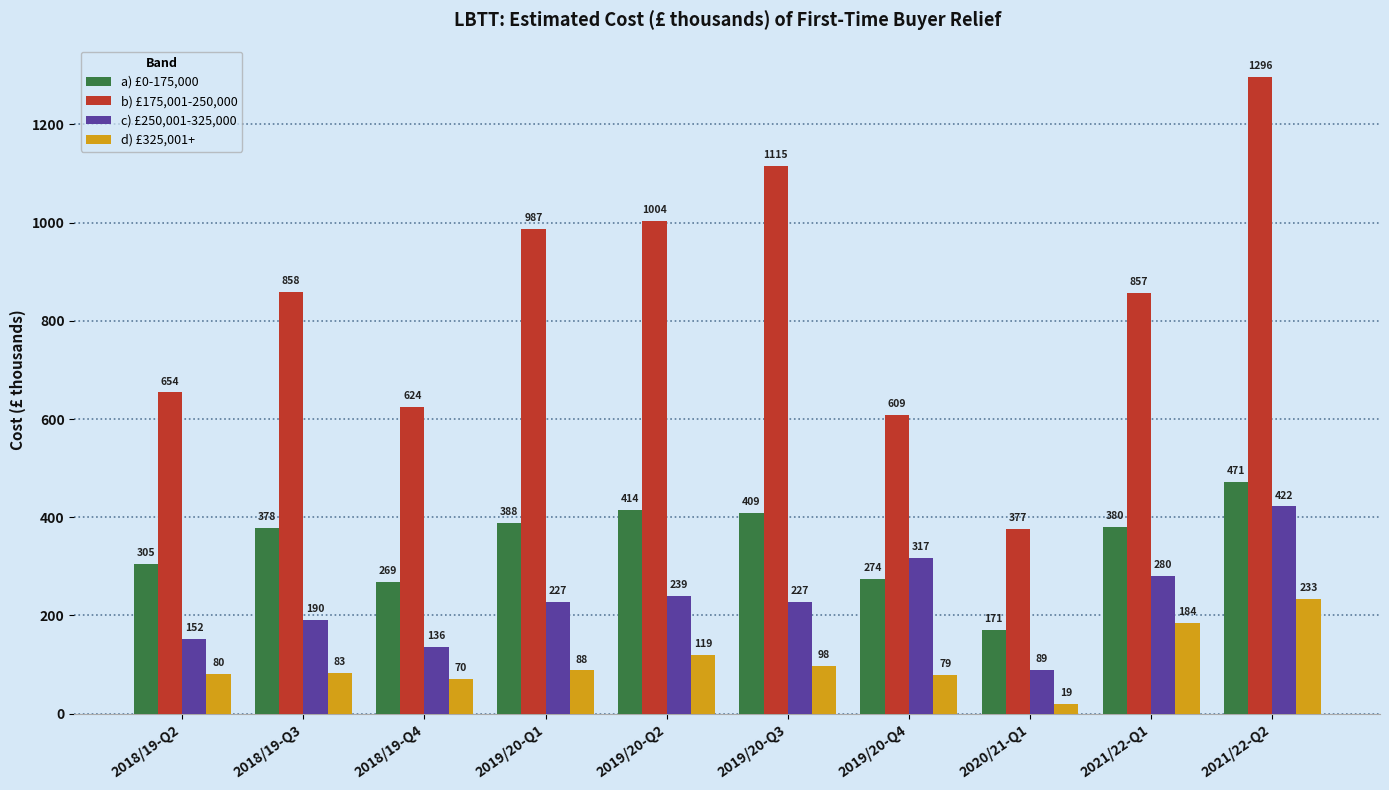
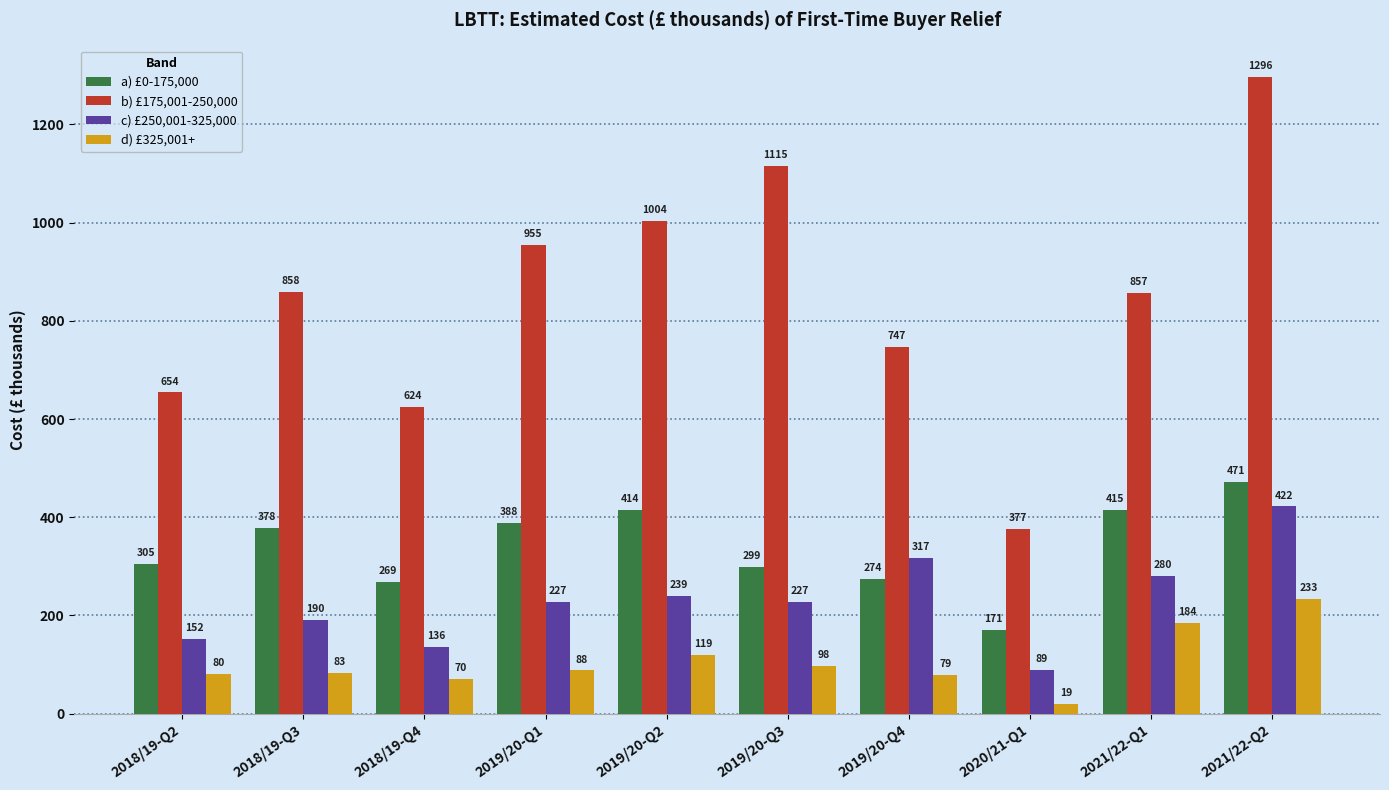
  {
    "a) £0-175,000": {
      "2018/19-Q2": 305,
      "2018/19-Q3": 378,
      "2018/19-Q4": 269,
      "2019/20-Q1": 388,
      "2019/20-Q2": 414,
-     "2019/20-Q3": 409,
+     "2019/20-Q3": 299,
      "2019/20-Q4": 274,
      "2020/21-Q1": 171,
-     "2021/22-Q1": 380,
+     "2021/22-Q1": 415,
      "2021/22-Q2": 471
    },
    "b) £175,001-250,000": {
      "2018/19-Q2": 654,
      "2018/19-Q3": 858,
      "2018/19-Q4": 624,
-     "2019/20-Q1": 987,
+     "2019/20-Q1": 955,
      "2019/20-Q2": 1004,
      "2019/20-Q3": 1115,
-     "2019/20-Q4": 609,
+     "2019/20-Q4": 747,
      "2020/21-Q1": 377,
      "2021/22-Q1": 857,
      "2021/22-Q2": 1296
    },
    "c) £250,001-325,000": {
      "2018/19-Q2": 152,
      "2018/19-Q3": 190,
      "2018/19-Q4": 136,
      "2019/20-Q1": 227,
      "2019/20-Q2": 239,
      "2019/20-Q3": 227,
      "2019/20-Q4": 317,
      "2020/21-Q1": 89,
      "2021/22-Q1": 280,
      "2021/22-Q2": 422
    },
    "d) £325,001+": {
      "2018/19-Q2": 80,
      "2018/19-Q3": 83,
      "2018/19-Q4": 70,
      "2019/20-Q1": 88,
      "2019/20-Q2": 119,
      "2019/20-Q3": 98,
      "2019/20-Q4": 79,
      "2020/21-Q1": 19,
      "2021/22-Q1": 184,
      "2021/22-Q2": 233
    }
  }
